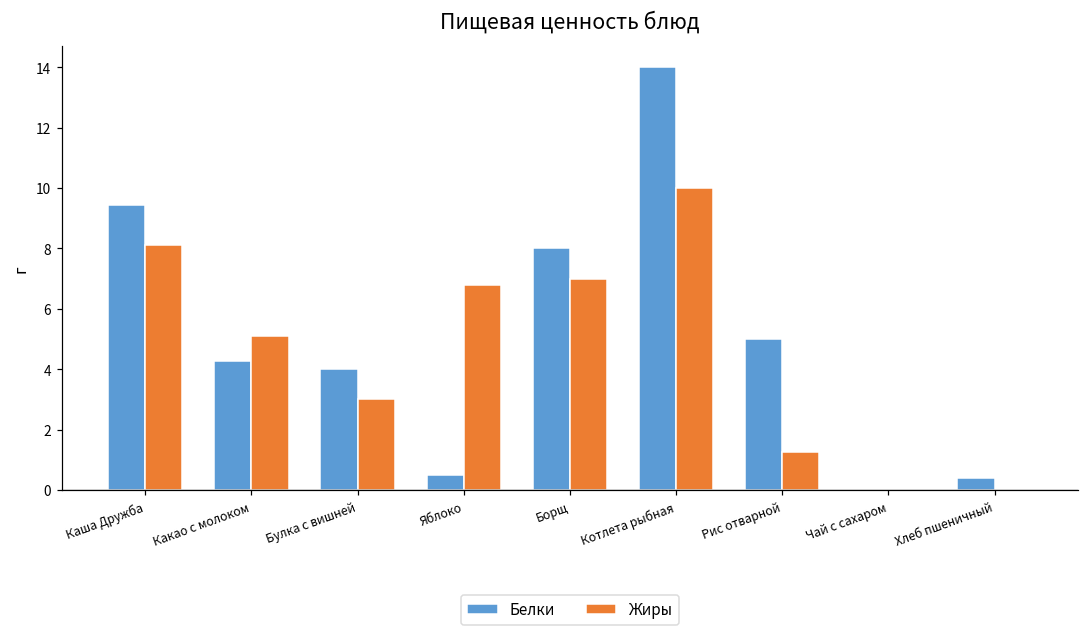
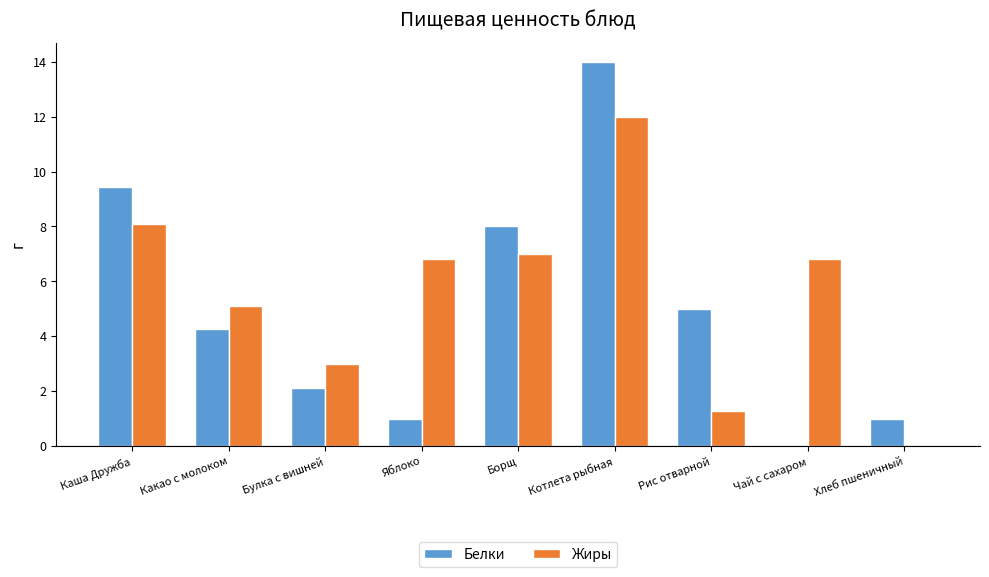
  {
    "Белки": {
      "Каша Дружба": 9.4,
      "Какао с молоком": 4.3,
-     "Булка с вишней": 4.0,
-     "Яблоко": 0.5,
+     "Булка с вишней": 2.1,
+     "Яблоко": 1.0,
      "Борщ": 8.0,
      "Котлета рыбная": 14.0,
      "Рис отварной": 5.0,
      "Чай с сахаром": 0.0,
-     "Хлеб пшеничный": 0.4
+     "Хлеб пшеничный": 1.0
    },
    "Жиры": {
      "Каша Дружба": 8.1,
      "Какао с молоком": 5.1,
      "Булка с вишней": 3.0,
      "Яблоко": 6.8,
      "Борщ": 7.0,
-     "Котлета рыбная": 10,
+     "Котлета рыбная": 12,
      "Рис отварной": 1.3,
-     "Чай с сахаром": 0.0,
+     "Чай с сахаром": 6.8,
      "Хлеб пшеничный": 0.0
    }
  }
